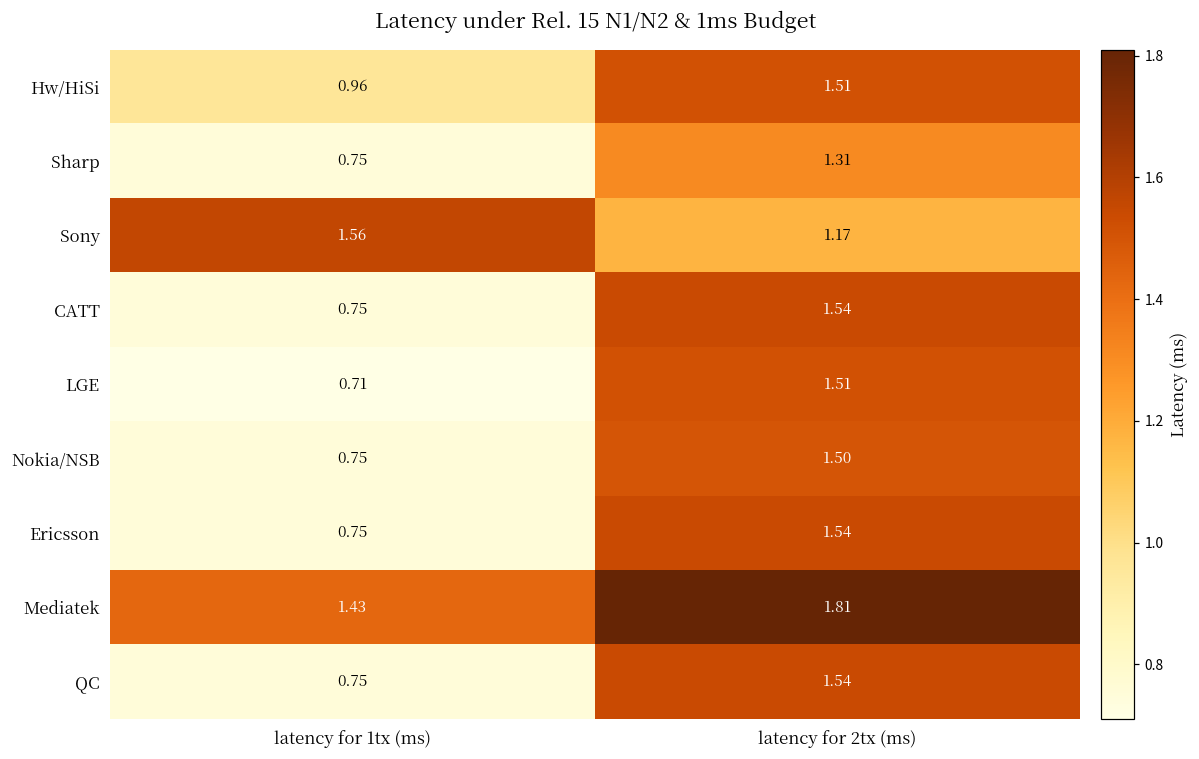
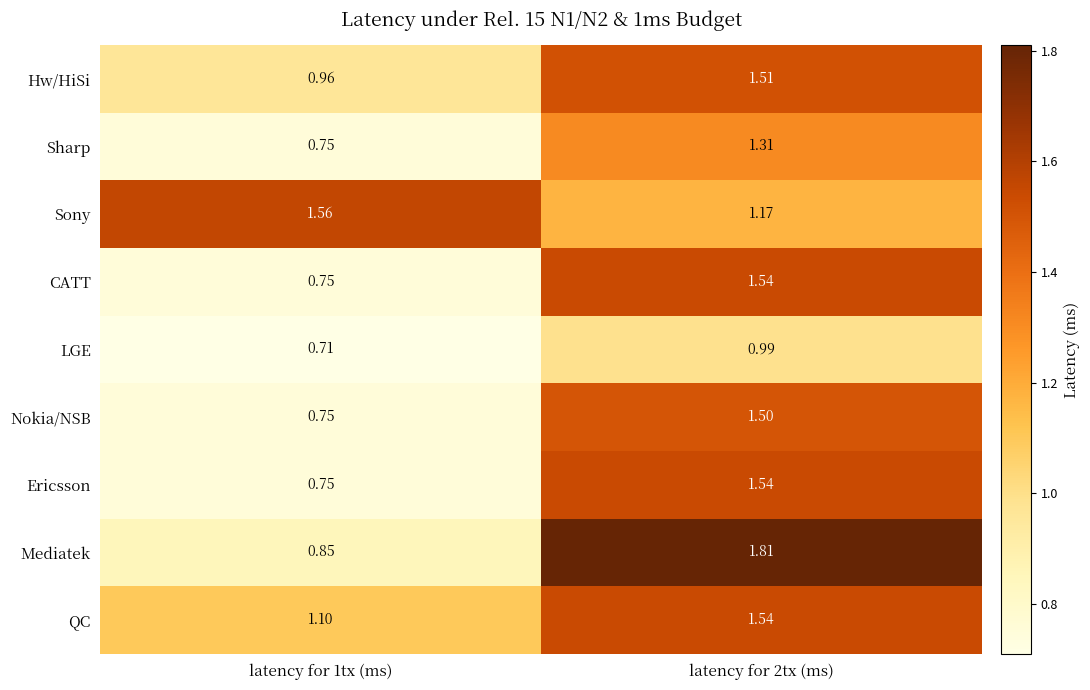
  {
    "Hw/HiSi": {
      "latency for 1tx (ms)": 0.96,
      "latency for 2tx (ms)": 1.51
    },
    "Sharp": {
      "latency for 1tx (ms)": 0.75,
      "latency for 2tx (ms)": 1.31
    },
    "Sony": {
      "latency for 1tx (ms)": 1.56,
      "latency for 2tx (ms)": 1.17
    },
    "CATT": {
      "latency for 1tx (ms)": 0.75,
      "latency for 2tx (ms)": 1.54
    },
    "LGE": {
      "latency for 1tx (ms)": 0.71,
-     "latency for 2tx (ms)": 1.51
+     "latency for 2tx (ms)": 0.99
    },
    "Nokia/NSB": {
      "latency for 1tx (ms)": 0.75,
      "latency for 2tx (ms)": 1.50
    },
    "Ericsson": {
      "latency for 1tx (ms)": 0.75,
      "latency for 2tx (ms)": 1.54
    },
    "Mediatek": {
-     "latency for 1tx (ms)": 1.43,
+     "latency for 1tx (ms)": 0.85,
      "latency for 2tx (ms)": 1.81
    },
    "QC": {
-     "latency for 1tx (ms)": 0.75,
+     "latency for 1tx (ms)": 1.10,
      "latency for 2tx (ms)": 1.54
    }
  }
